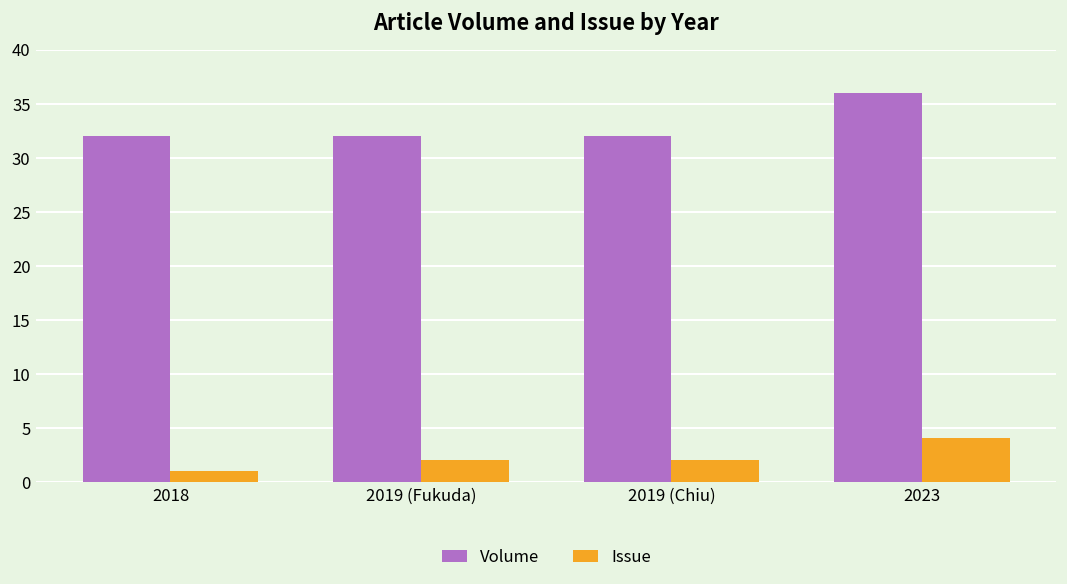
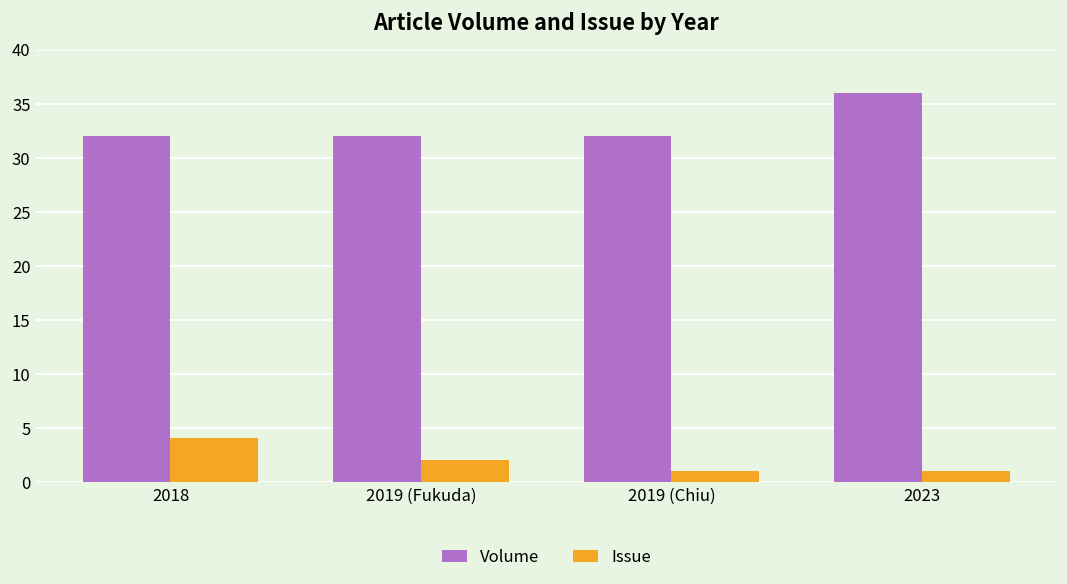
  {
    "Volume": {
      "2018": 32,
      "2019 (Fukuda)": 32,
      "2019 (Chiu)": 32,
      "2023": 36
    },
    "Issue": {
-     "2018": 1,
+     "2018": 4,
      "2019 (Fukuda)": 2,
-     "2019 (Chiu)": 2,
-     "2023": 4
+     "2019 (Chiu)": 1,
+     "2023": 1
    }
  }
